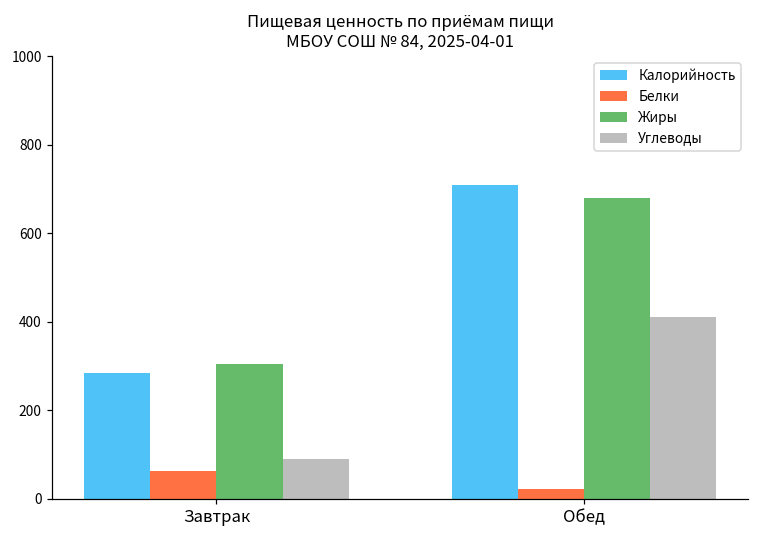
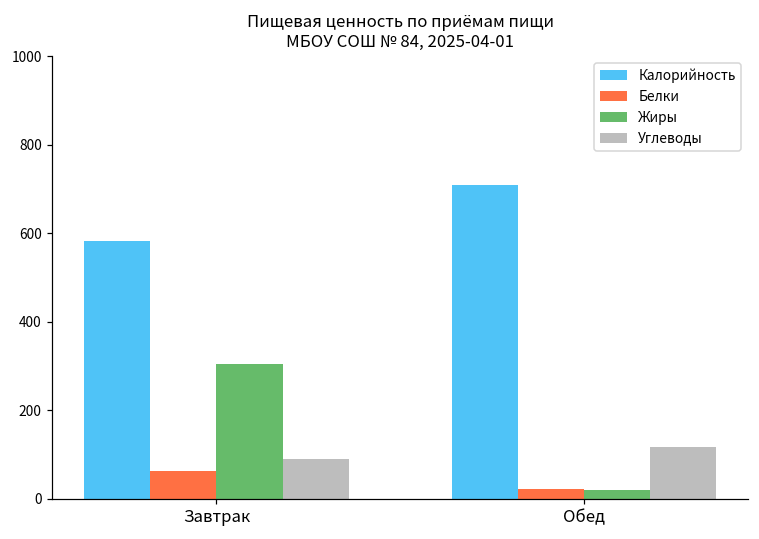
  {
    "Калорийность": {
-     "Завтрак": 280,
+     "Завтрак": 580,
      "Обед": 710
    },
    "Белки": {
      "Завтрак": 60,
      "Обед": 20
    },
    "Жиры": {
      "Завтрак": 310,
-     "Обед": 680
+     "Обед": 20
    },
    "Углеводы": {
      "Завтрак": 90,
-     "Обед": 410
+     "Обед": 120
    }
  }
